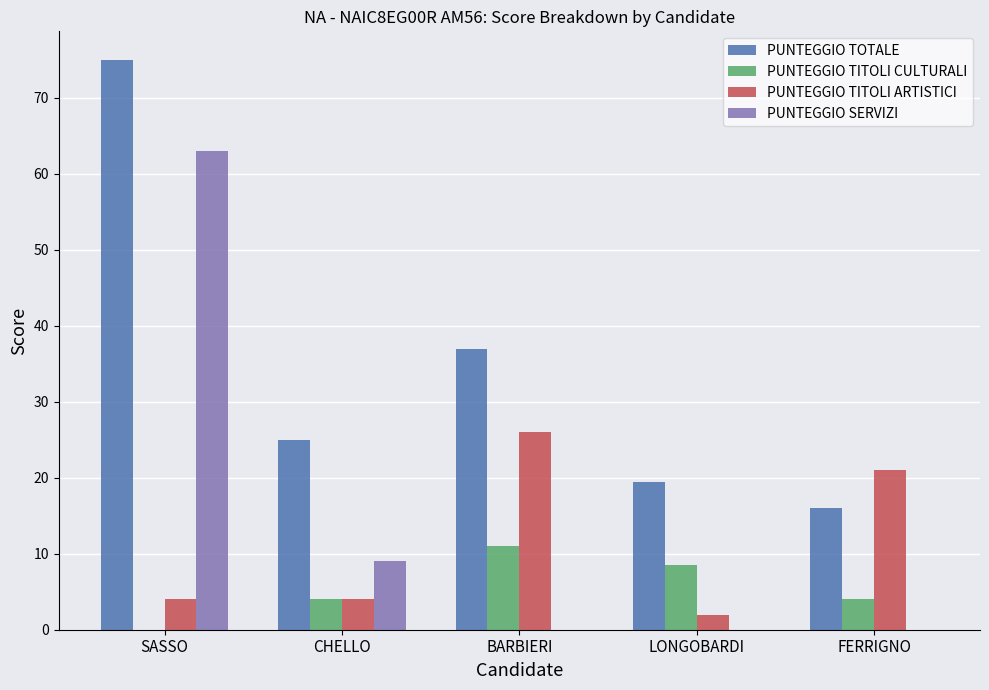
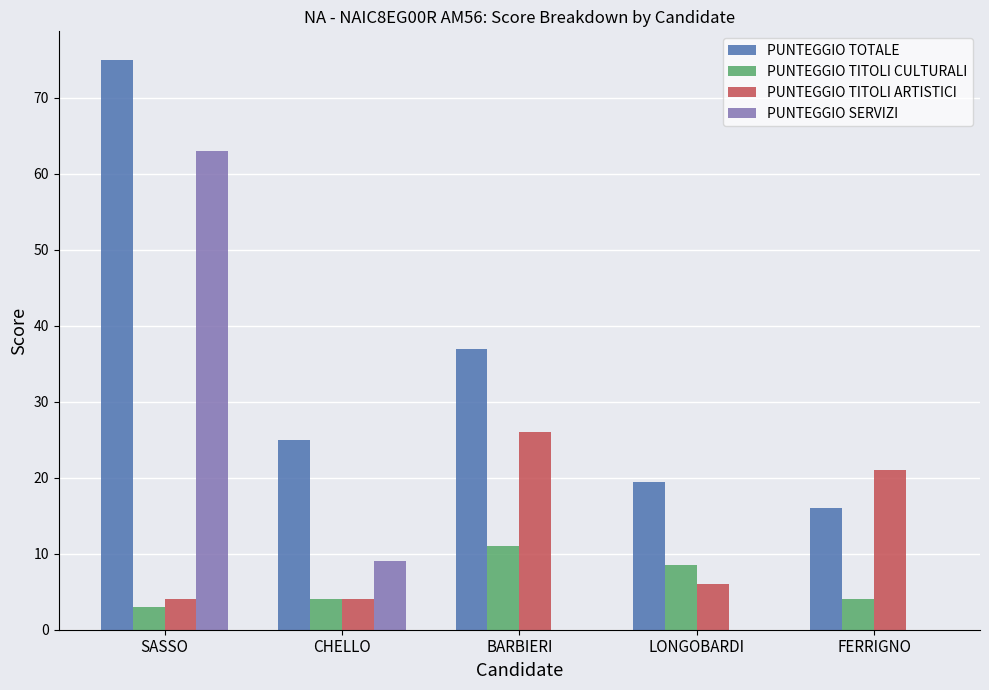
  {
    "PUNTEGGIO TITOLI CULTURALI": {
-     "SASSO": 0,
+     "SASSO": 3,
      "CHELLO": 4,
      "BARBIERI": 11,
      "LONGOBARDI": 9,
      "FERRIGNO": 4
    },
    "PUNTEGGIO TITOLI ARTISTICI": {
      "SASSO": 4,
      "CHELLO": 4,
      "BARBIERI": 26,
-     "LONGOBARDI": 2,
+     "LONGOBARDI": 6,
      "FERRIGNO": 21
    }
  }
